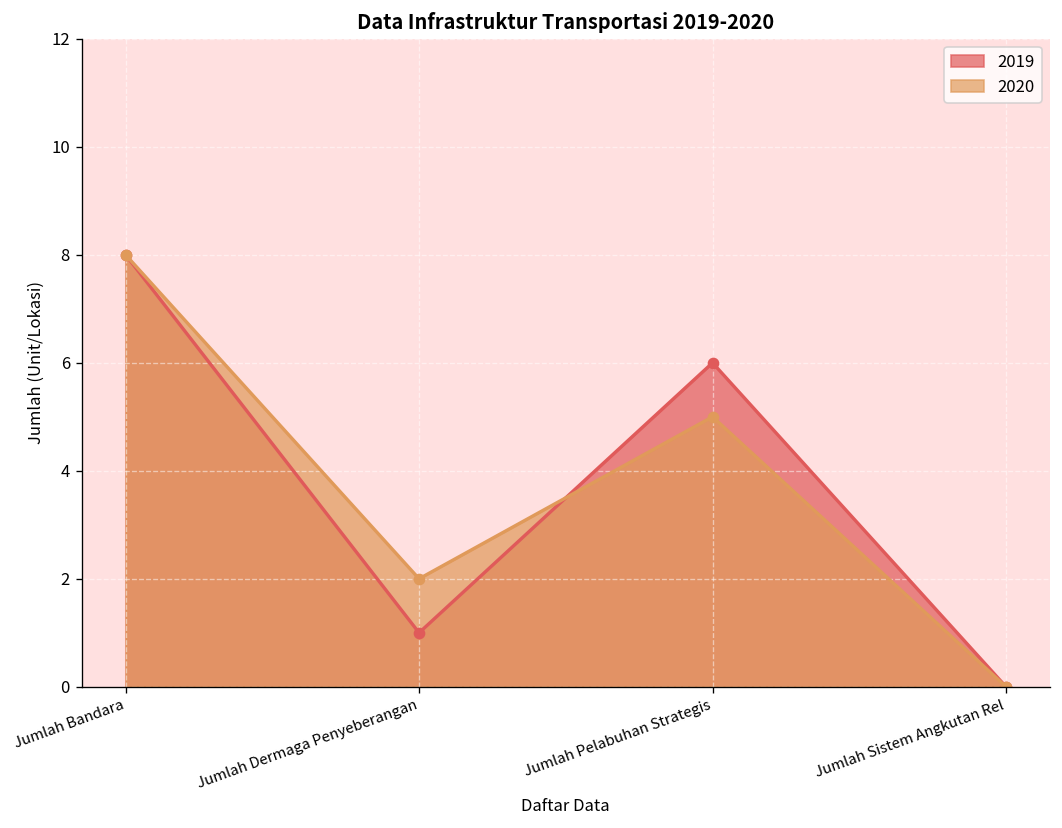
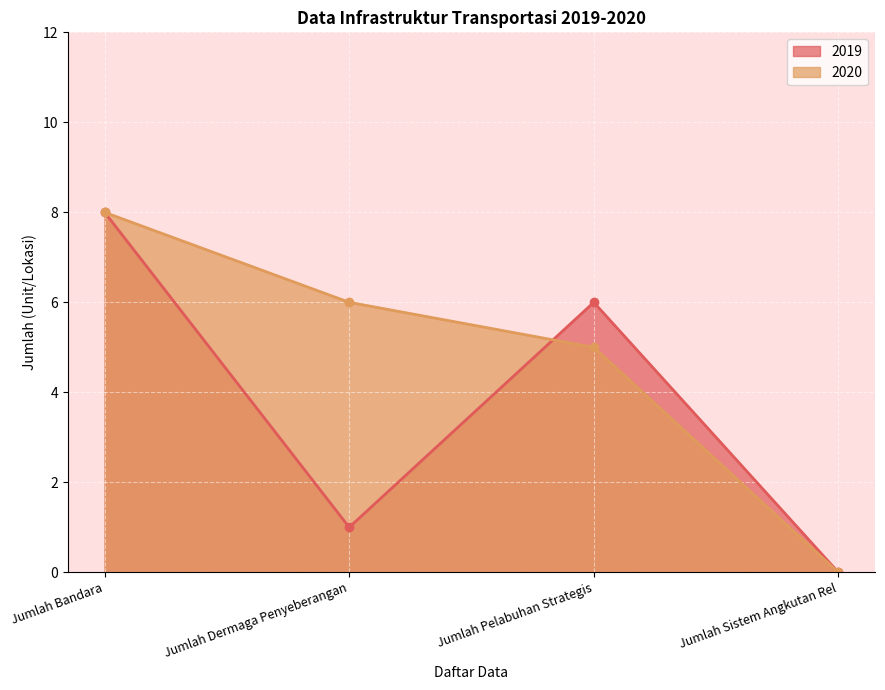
  {
    "2019": {
      "Jumlah Dermaga Penyeberangan": 1,
      "Jumlah Pelabuhan Strategis": 6
    },
    "2020": {
-     "Jumlah Dermaga Penyeberangan": 2,
+     "Jumlah Dermaga Penyeberangan": 6,
      "Jumlah Pelabuhan Strategis": 5
    }
  }
